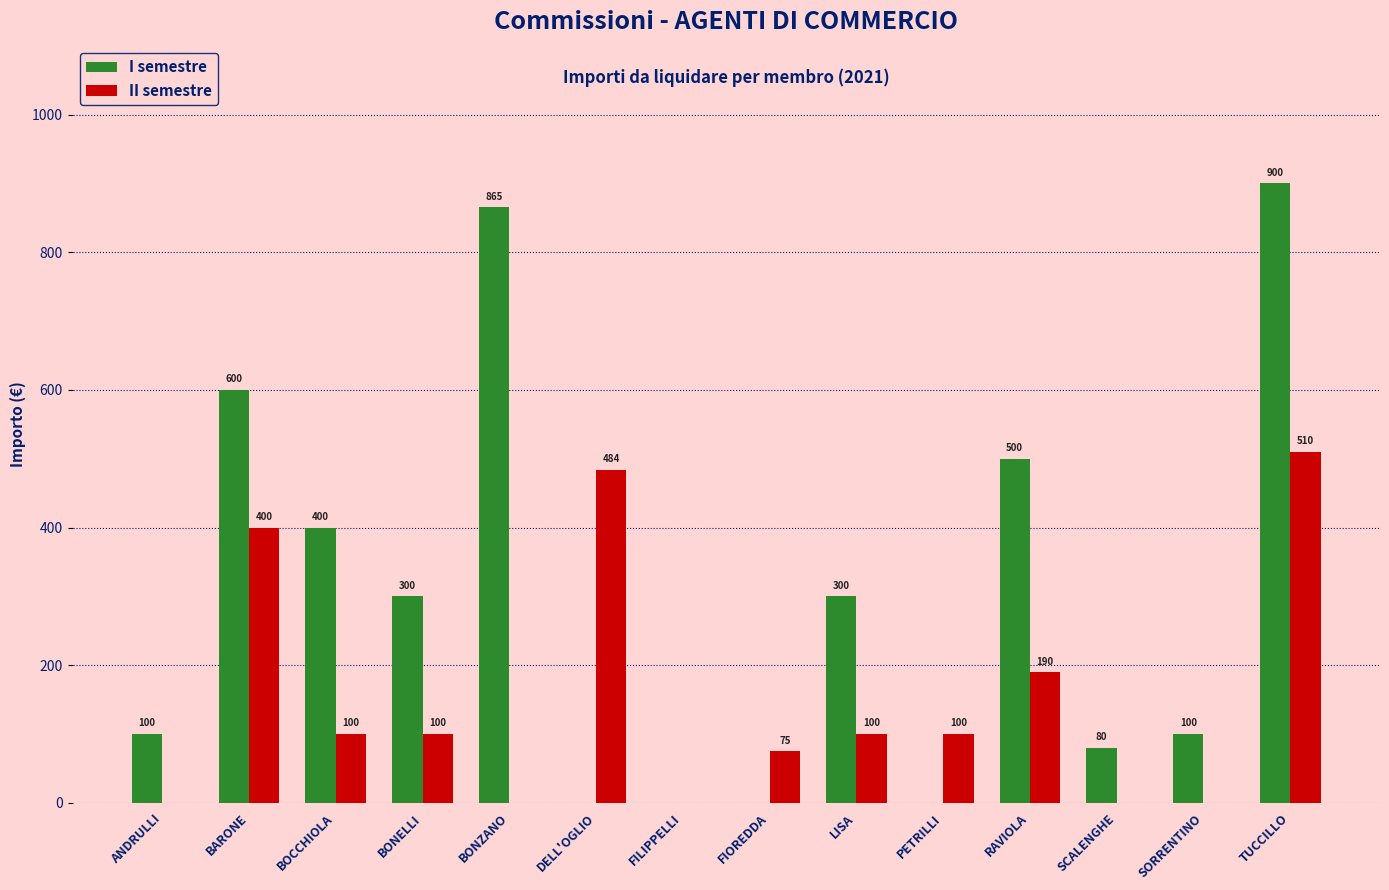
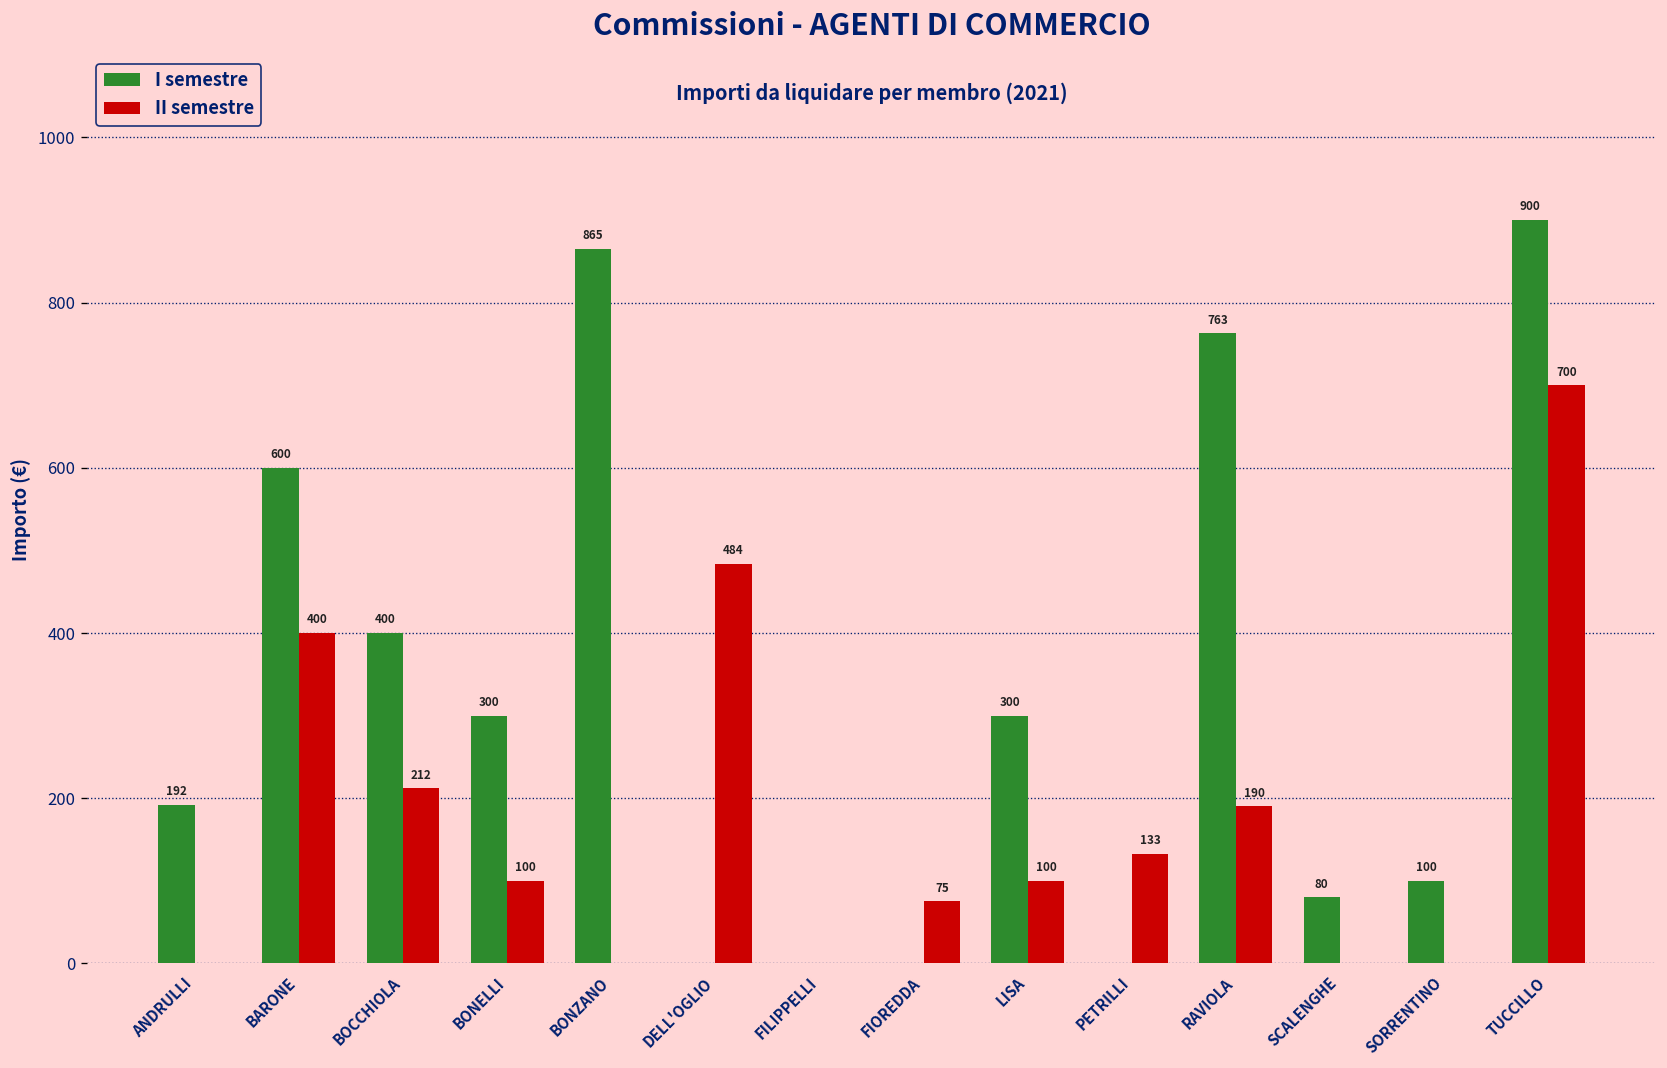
  {
    "I semestre": {
-     "ANDRULLI": 100,
+     "ANDRULLI": 192,
      "BARONE": 600,
      "BOCCHIOLA": 400,
      "BONELLI": 300,
      "BONZANO": 865,
      "LISA": 300,
-     "RAVIOLA": 500,
+     "RAVIOLA": 763,
      "SCALENGHE": 80,
      "SORRENTINO": 100,
      "TUCCILLO": 900
    },
    "II semestre": {
      "BARONE": 400,
-     "BOCCHIOLA": 100,
+     "BOCCHIOLA": 212,
      "BONELLI": 100,
      "DELL'OGLIO": 484,
      "FIOREDDA": 75,
      "LISA": 100,
-     "PETRILLI": 100,
+     "PETRILLI": 133,
      "RAVIOLA": 190,
-     "TUCCILLO": 510
+     "TUCCILLO": 700
    }
  }
